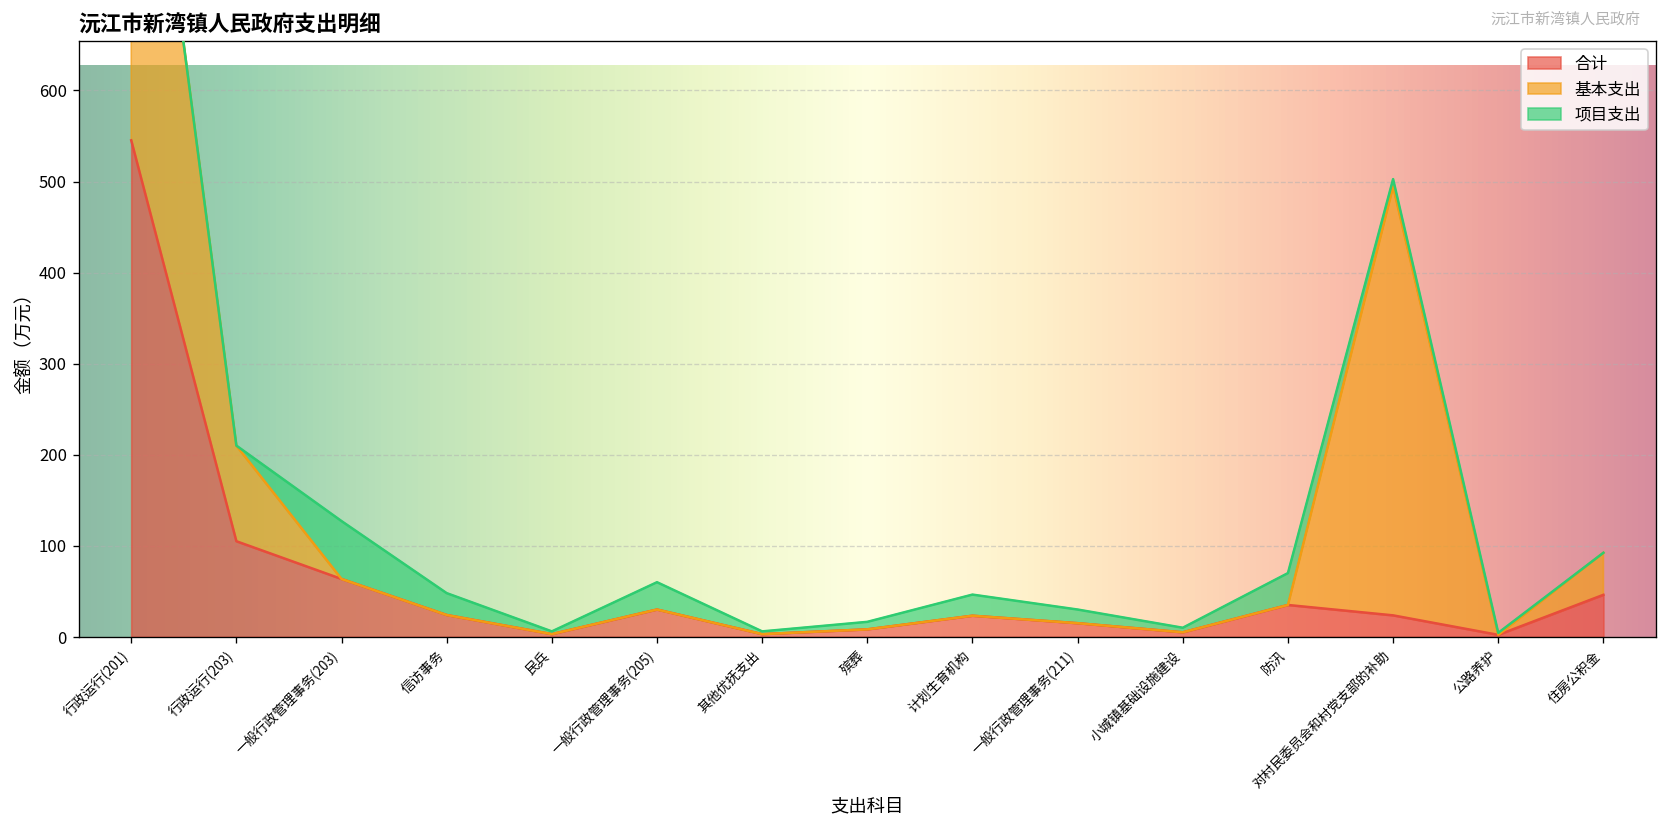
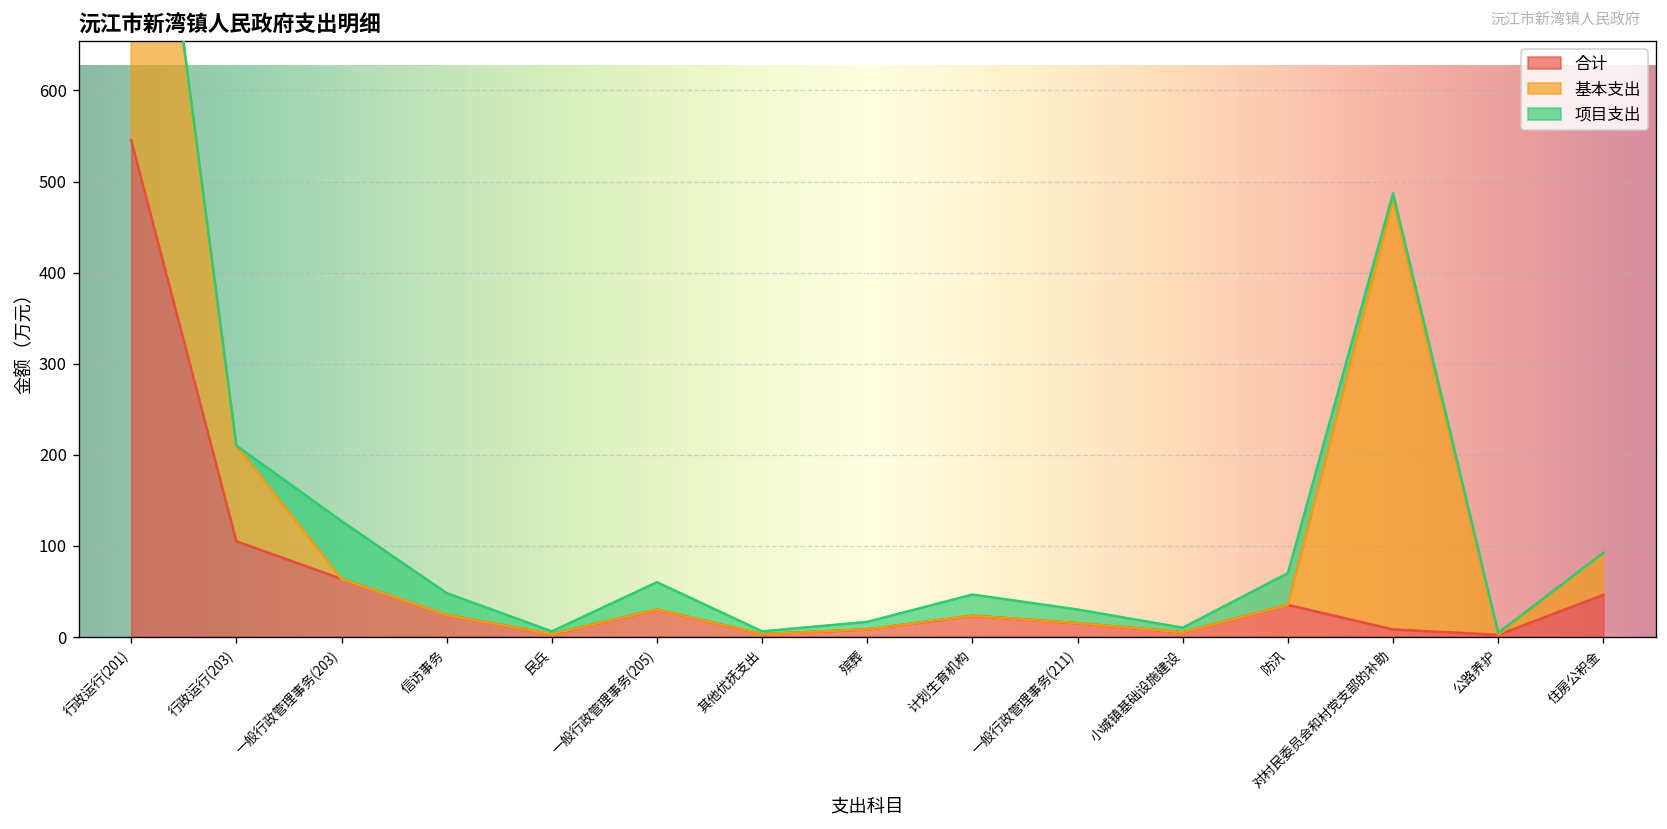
  {
    "合计": {
      "行政运行(201)": 550,
      "行政运行(203)": 110,
-     "对村民委员会和村党支部的补助": 20,
+     "对村民委员会和村党支部的补助": 10,
      "住房公积金": 50
    },
    "基本支出": {
      "对村民委员会和村党支部的补助": 470
    },
    "项目支出": {
      "一般行政管理事务(203)": 60,
      "信访事务": 20,
      "一般行政管理事务(205)": 30,
      "殡葬": 10,
      "计划生育机构": 20,
      "一般行政管理事务(211)": 20,
      "小城镇基础设施建设": 10,
      "防汛": 40,
      "对村民委员会和村党支部的补助": 10
    }
  }
